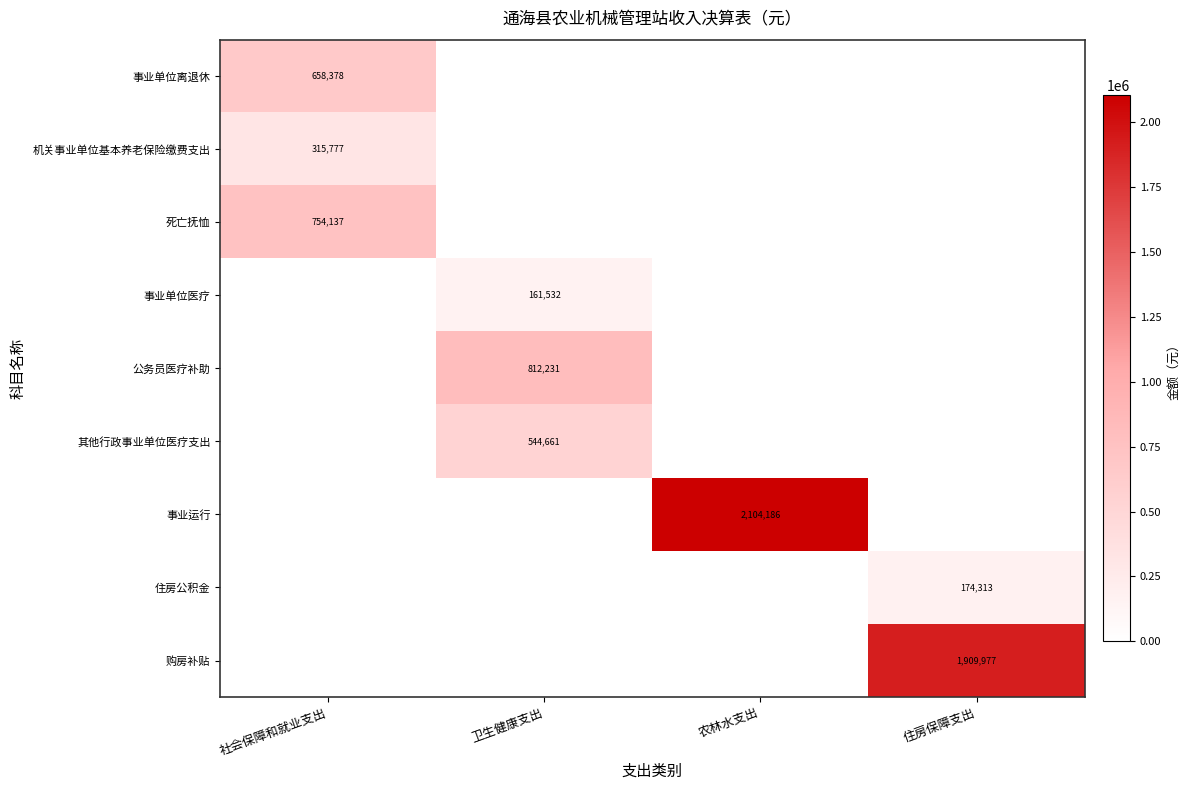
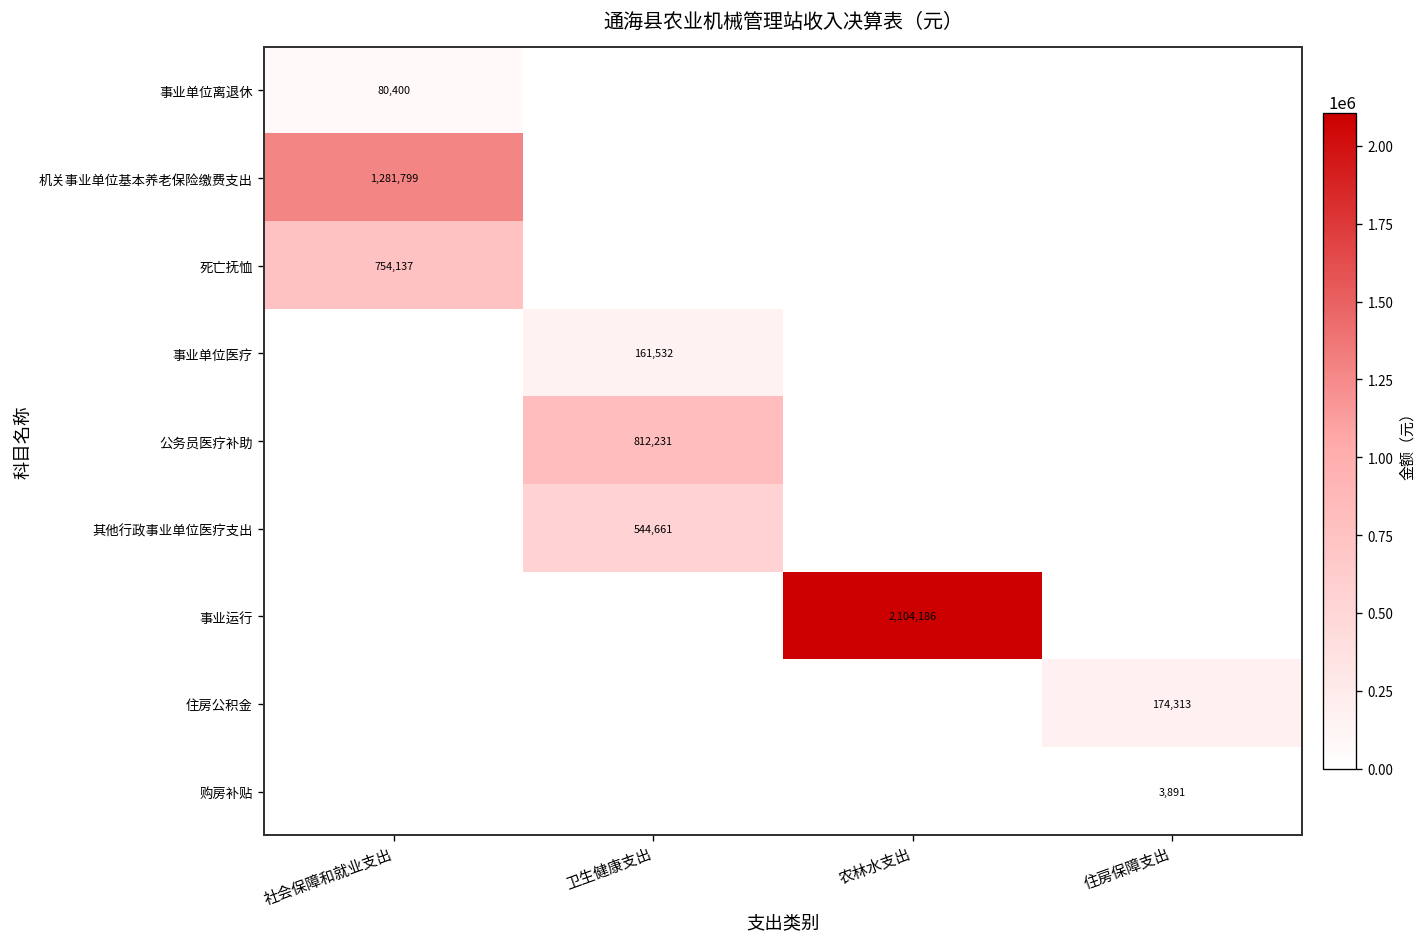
  {
    "事业单位离退休": {
-     "社会保障和就业支出": "658,378"
+     "社会保障和就业支出": "80,400"
    },
    "机关事业单位基本养老保险缴费支出": {
-     "社会保障和就业支出": "315,777"
+     "社会保障和就业支出": "1,281,799"
    },
    "死亡抚恤": {
      "社会保障和就业支出": "754,137"
    },
    "事业单位医疗": {
      "卫生健康支出": "161,532"
    },
    "公务员医疗补助": {
      "卫生健康支出": "812,231"
    },
    "其他行政事业单位医疗支出": {
      "卫生健康支出": "544,661"
    },
    "事业运行": {
      "农林水支出": "2,104,186"
    },
    "住房公积金": {
      "住房保障支出": "174,313"
    },
    "购房补贴": {
-     "住房保障支出": "1,909,977"
+     "住房保障支出": "3,891"
    }
  }
